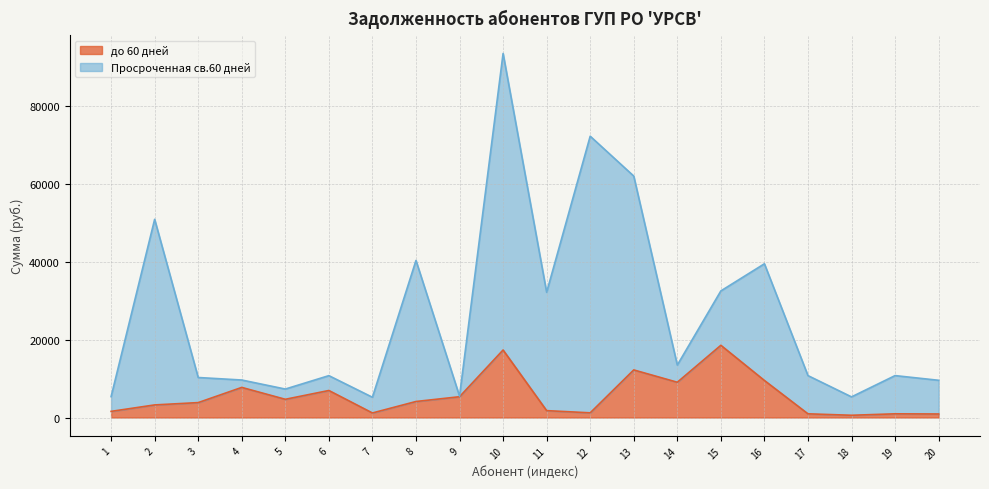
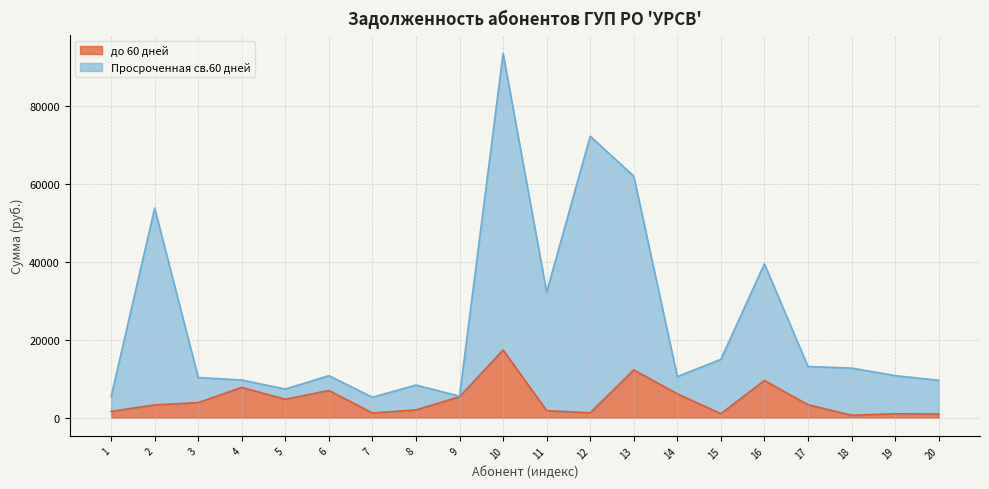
  {
    "до 60 дней": {
      "1": 2000,
      "2": 3000,
      "3": 4000,
      "4": 8000,
      "5": 5000,
      "6": 7000,
      "7": 1000,
-     "8": 4000,
+     "8": 2000,
      "10": 17000,
      "11": 2000,
      "12": 1000,
      "13": 12000,
-     "14": 9000,
-     "15": 19000,
+     "14": 6000,
+     "15": 1000,
      "16": 10000,
-     "17": 1000,
+     "17": 3000,
      "18": 1000,
      "19": 1000,
      "20": 1000
    },
    "Просроченная св.60 дней": {
      "1": 4000,
-     "2": 48000,
+     "2": 51000,
      "3": 6000,
      "4": 2000,
      "5": 3000,
      "6": 4000,
      "7": 4000,
-     "8": 36000,
+     "8": 6000,
      "10": 76000,
      "11": 30000,
      "12": 71000,
      "13": 50000,
      "14": 4000,
      "15": 14000,
      "16": 30000,
      "17": 10000,
-     "18": 5000,
+     "18": 12000,
      "19": 10000,
      "20": 9000
    }
  }
